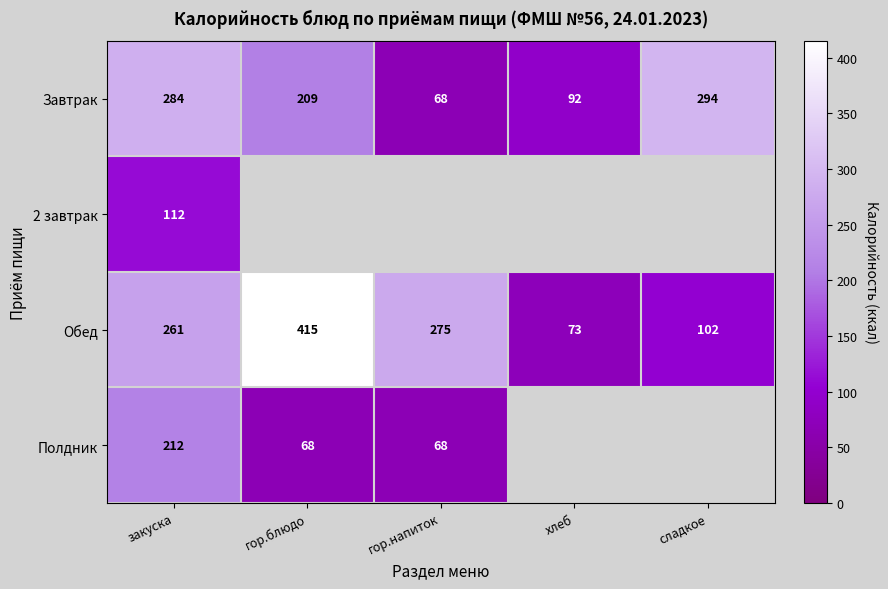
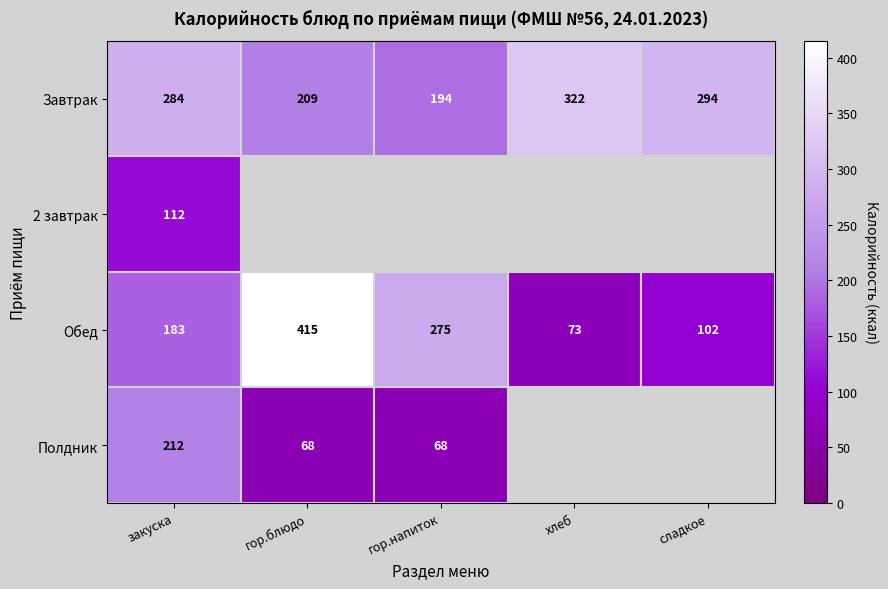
  {
    "Завтрак": {
      "закуска": 284,
      "гор.блюдо": 209,
-     "гор.напиток": 68,
-     "хлеб": 92,
+     "гор.напиток": 194,
+     "хлеб": 322,
      "сладкое": 294
    },
    "2 завтрак": {
      "закуска": 112
    },
    "Обед": {
-     "закуска": 261,
+     "закуска": 183,
      "гор.блюдо": 415,
      "гор.напиток": 275,
      "хлеб": 73,
      "сладкое": 102
    },
    "Полдник": {
      "закуска": 212,
      "гор.блюдо": 68,
      "гор.напиток": 68
    }
  }
